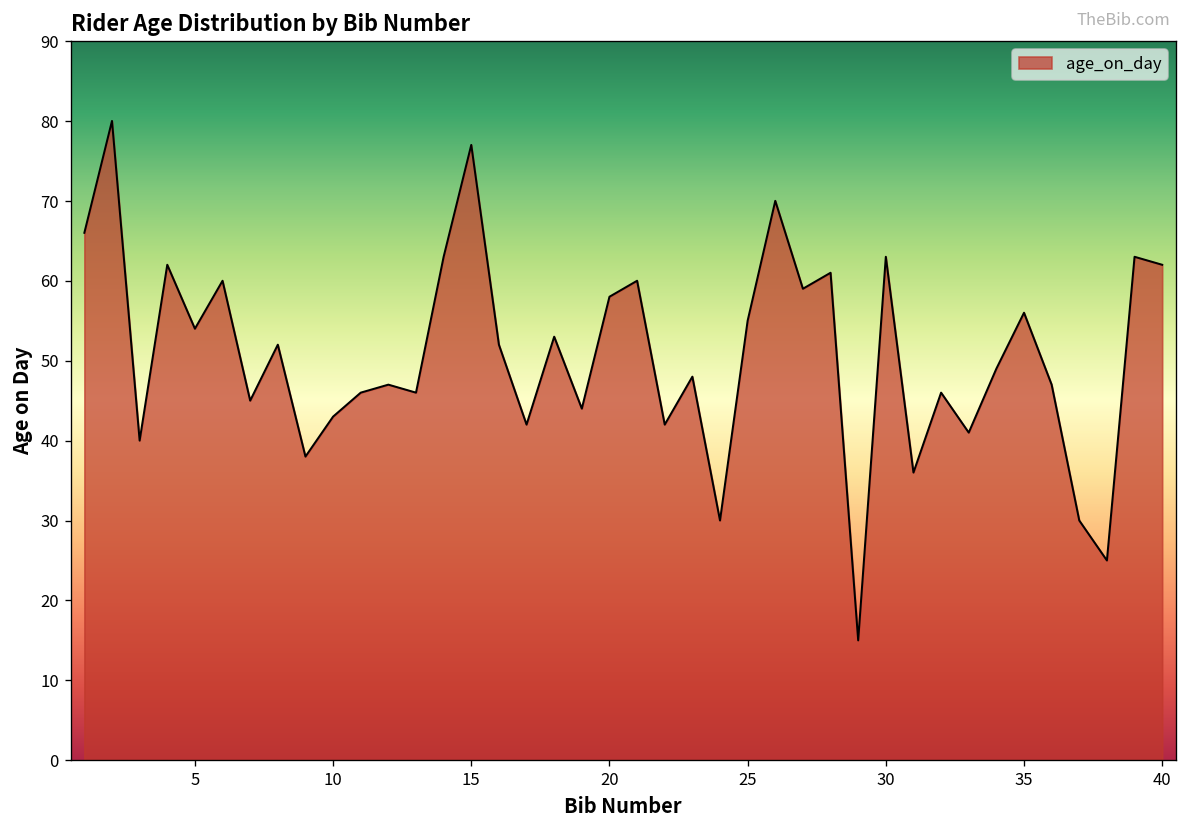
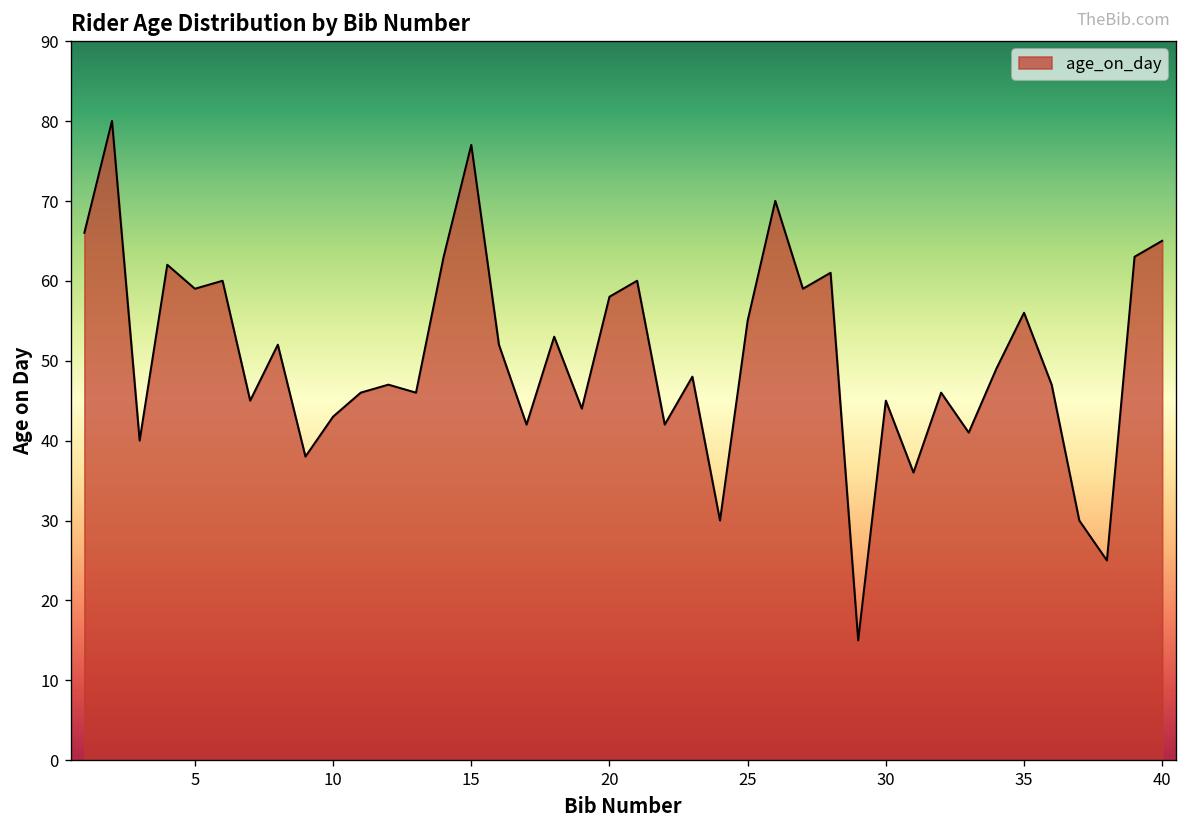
  {
-   "5": 54,
+   "5": 59,
    "10": 43,
    "15": 77,
    "20": 58,
    "25": 55,
-   "30": 63,
+   "30": 45,
    "35": 56,
-   "40": 62
+   "40": 65
  }
